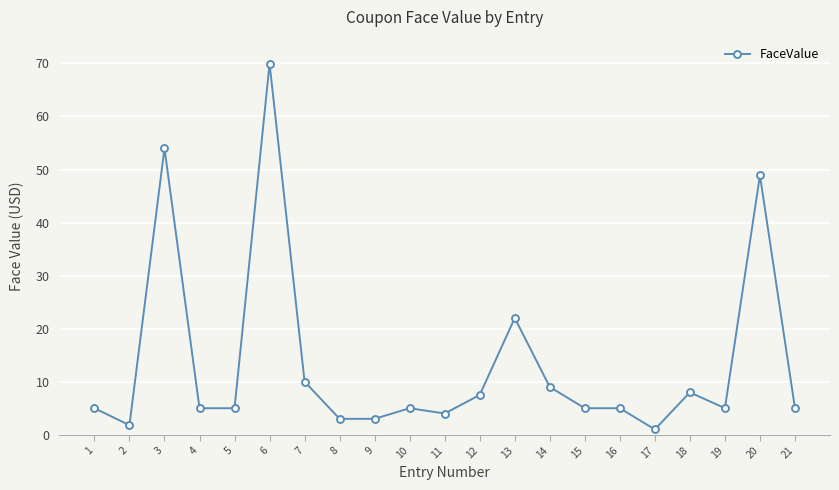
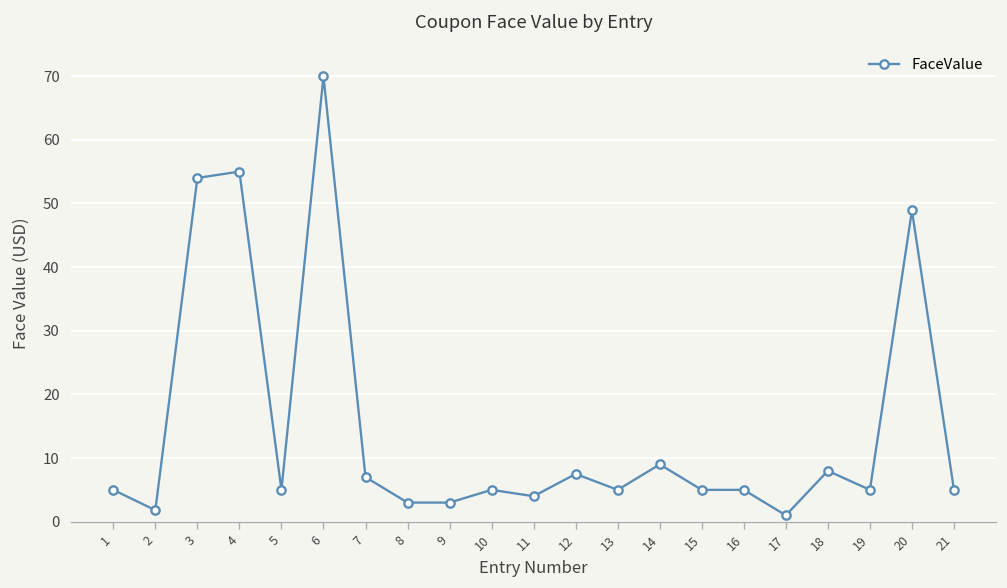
  {
    "1": 5,
    "2": 2,
    "3": 54,
-   "4": 5,
+   "4": 55,
    "5": 5,
    "6": 70,
-   "7": 10,
+   "7": 7,
    "8": 3,
    "9": 3,
    "10": 5,
    "11": 4,
    "12": 8,
-   "13": 22,
+   "13": 5,
    "14": 9,
    "15": 5,
    "16": 5,
    "17": 1,
    "18": 8,
    "19": 5,
    "20": 49,
    "21": 5
  }
